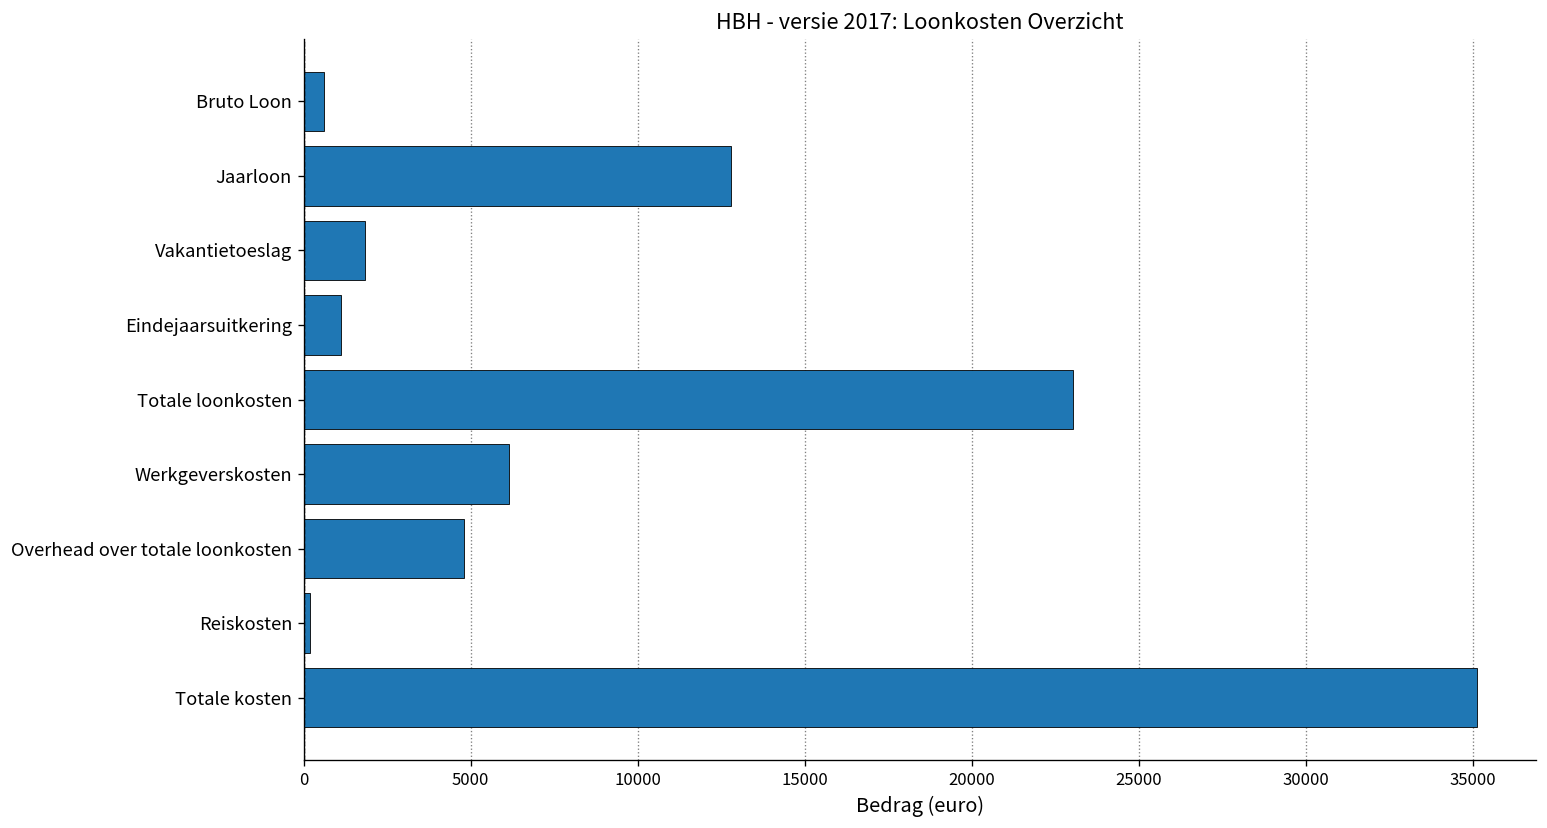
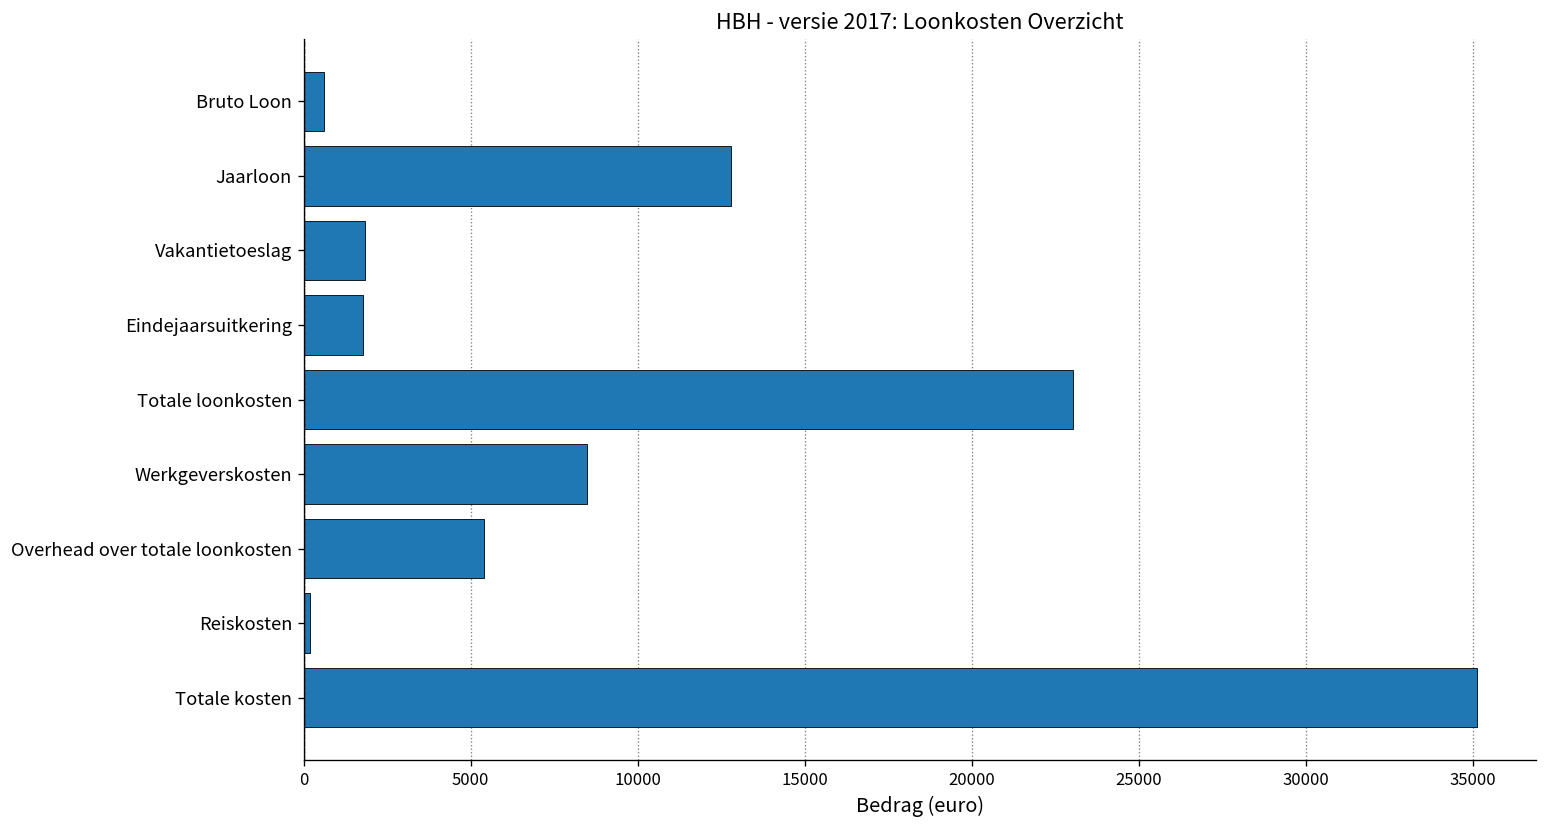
  {
    "Bruto Loon": 600,
    "Jaarloon": 12800,
    "Vakantietoeslag": 1800,
-   "Eindejaarsuitkering": 1100,
+   "Eindejaarsuitkering": 1800,
    "Totale loonkosten": 23000,
-   "Werkgeverskosten": 6100,
-   "Overhead over totale loonkosten": 4800,
+   "Werkgeverskosten": 8500,
+   "Overhead over totale loonkosten": 5400,
    "Reiskosten": 200,
    "Totale kosten": 35100
  }
